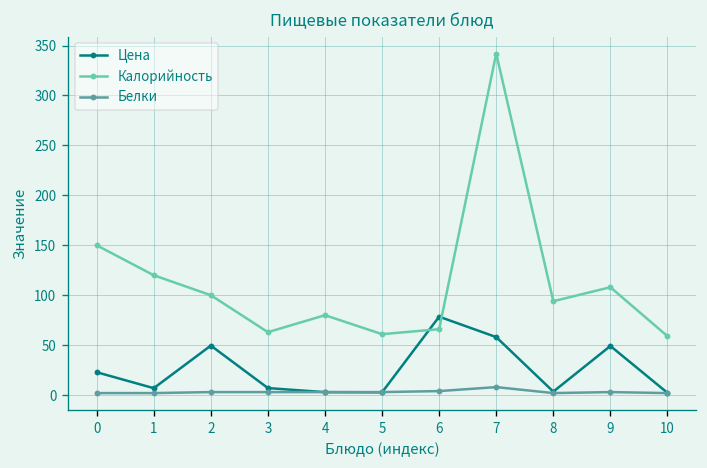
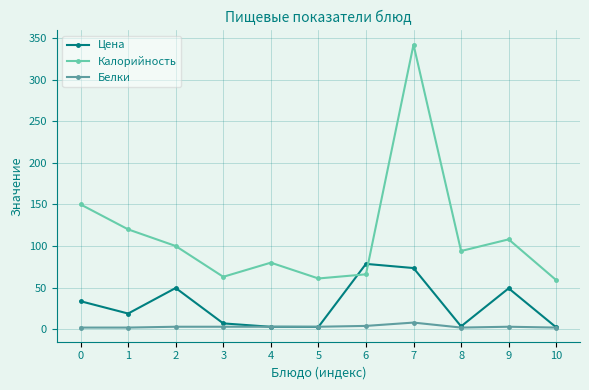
  {
    "Цена": {
-     "0": 20,
-     "1": 10,
+     "0": 30,
+     "1": 20,
      "2": 50,
      "3": 10,
      "6": 80,
-     "7": 60,
+     "7": 70,
      "9": 50
    }
  }
